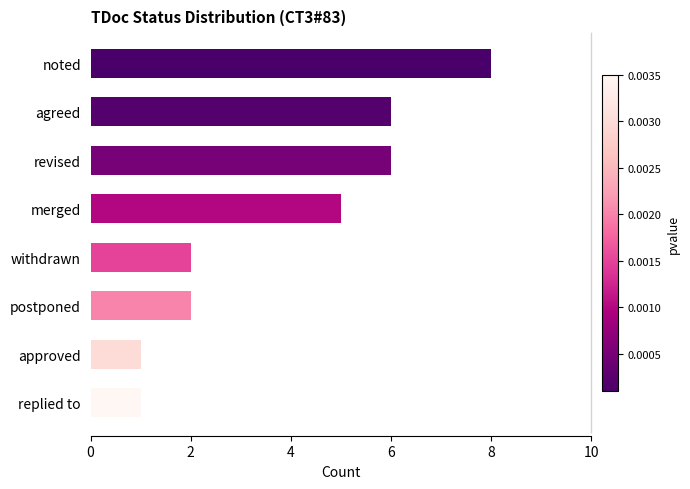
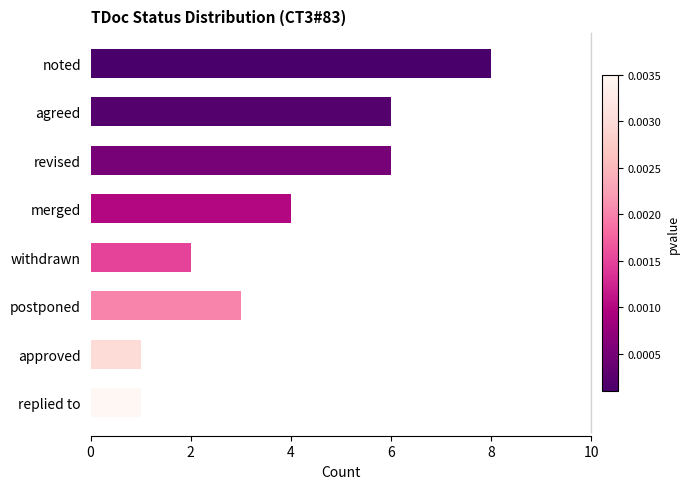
  {
    "noted": 8,
    "agreed": 6,
    "revised": 6,
-   "merged": 5,
+   "merged": 4,
    "withdrawn": 2,
-   "postponed": 2,
+   "postponed": 3,
    "approved": 1,
    "replied to": 1
  }
